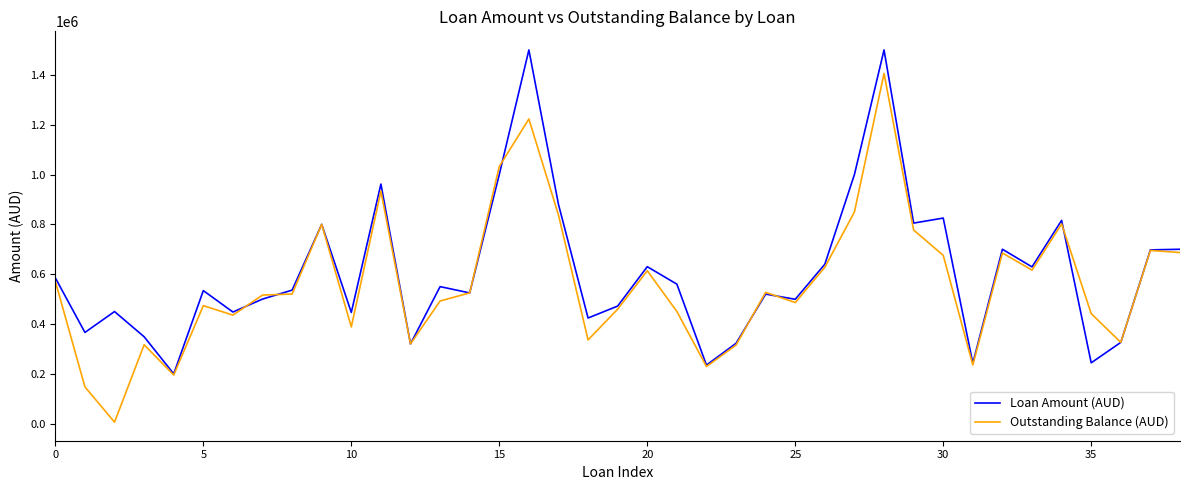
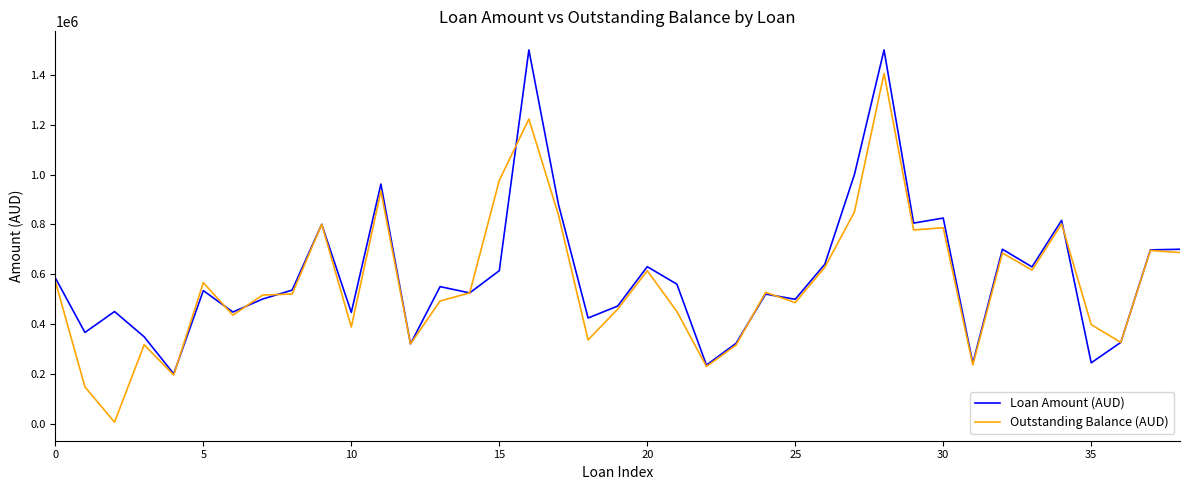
  {
    "Loan Amount (AUD)": {
      "0": 590000,
      "5": 530000,
      "10": 450000,
-     "15": 1000000,
+     "15": 610000,
      "20": 630000,
      "25": 500000,
      "30": 830000,
      "35": 240000
    },
    "Outstanding Balance (AUD)": {
      "0": 570000,
-     "5": 470000,
+     "5": 570000,
      "10": 390000,
-     "15": 1030000,
+     "15": 980000,
      "20": 610000,
      "25": 490000,
-     "30": 680000,
-     "35": 440000
+     "30": 790000,
+     "35": 400000
    }
  }
